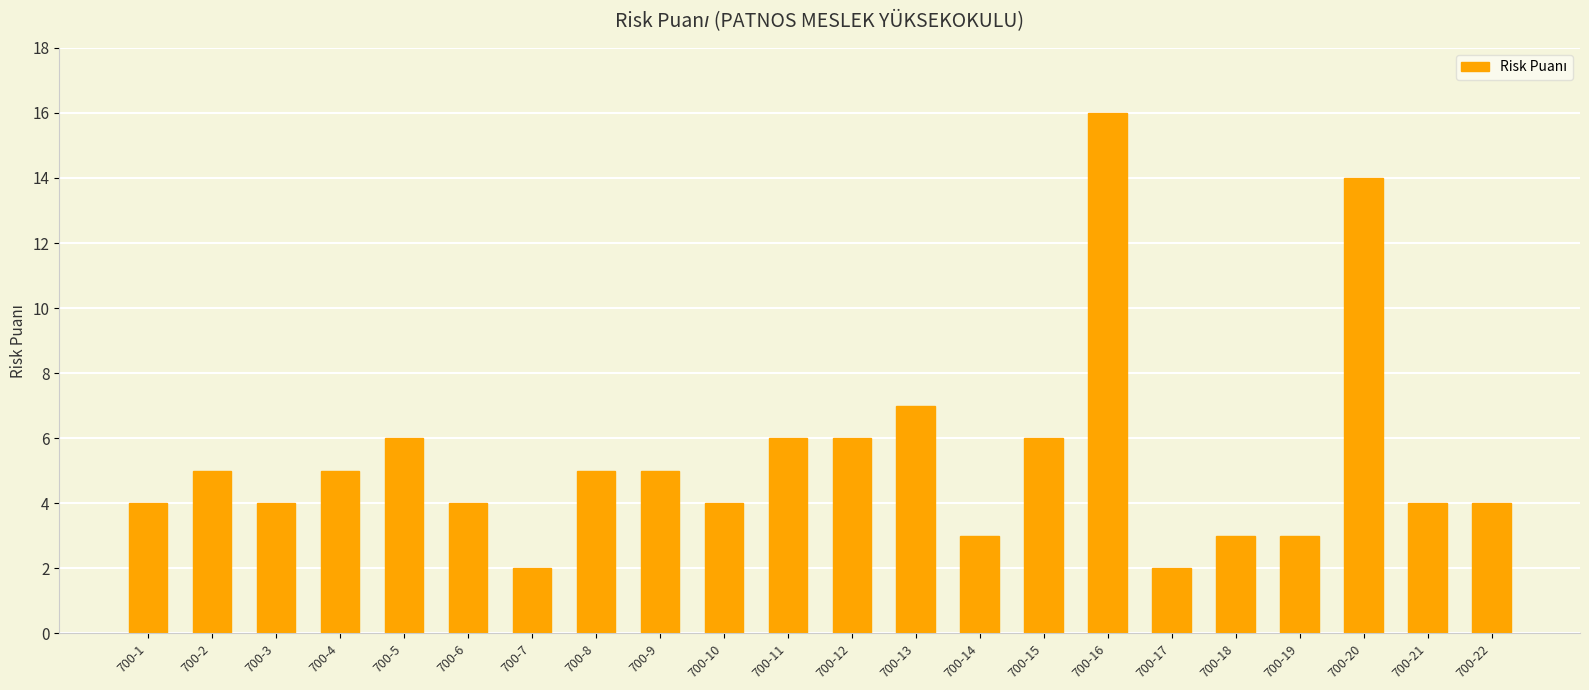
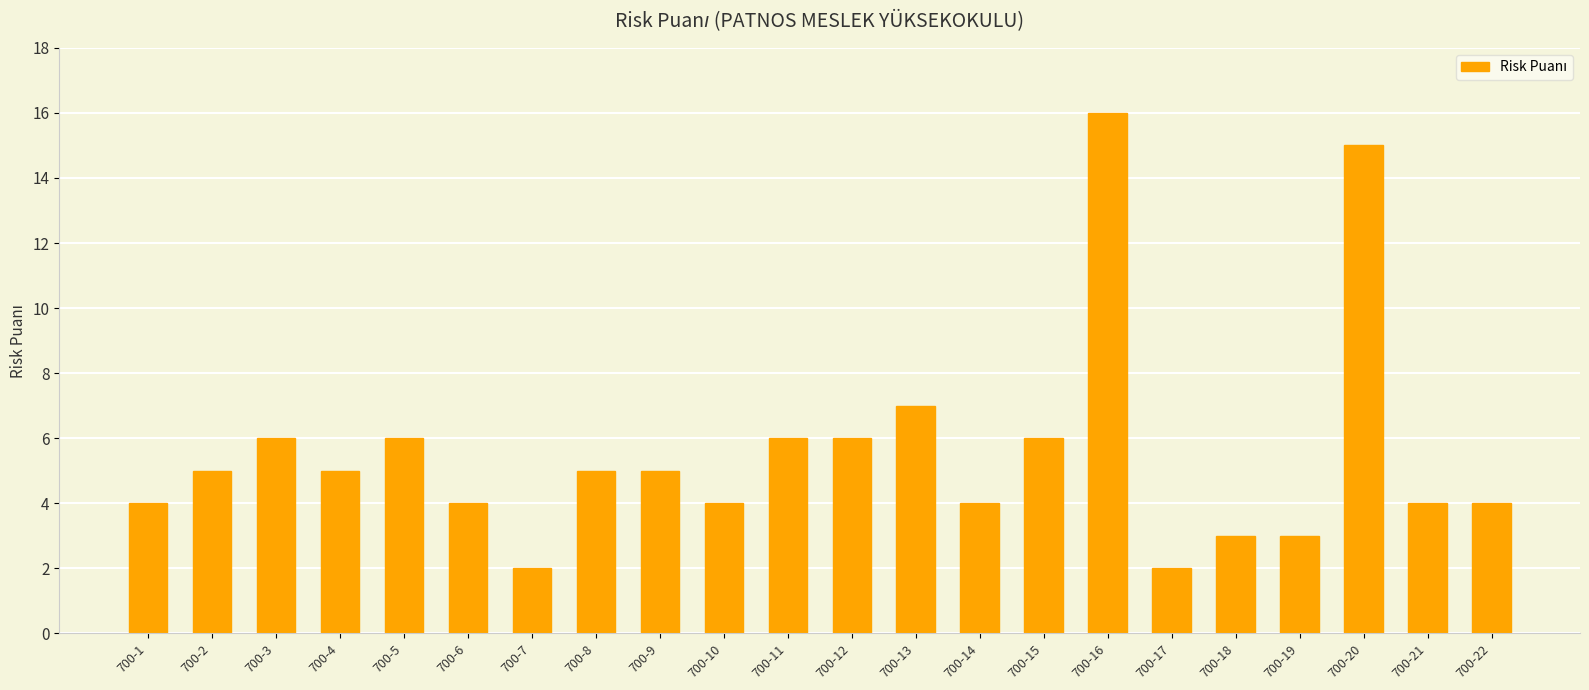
  {
    "700-1": 4,
    "700-2": 5,
-   "700-3": 4,
+   "700-3": 6,
    "700-4": 5,
    "700-5": 6,
    "700-6": 4,
    "700-7": 2,
    "700-8": 5,
    "700-9": 5,
    "700-10": 4,
    "700-11": 6,
    "700-12": 6,
    "700-13": 7,
-   "700-14": 3,
+   "700-14": 4,
    "700-15": 6,
    "700-16": 16,
    "700-17": 2,
    "700-18": 3,
    "700-19": 3,
-   "700-20": 14,
+   "700-20": 15,
    "700-21": 4,
    "700-22": 4
  }
